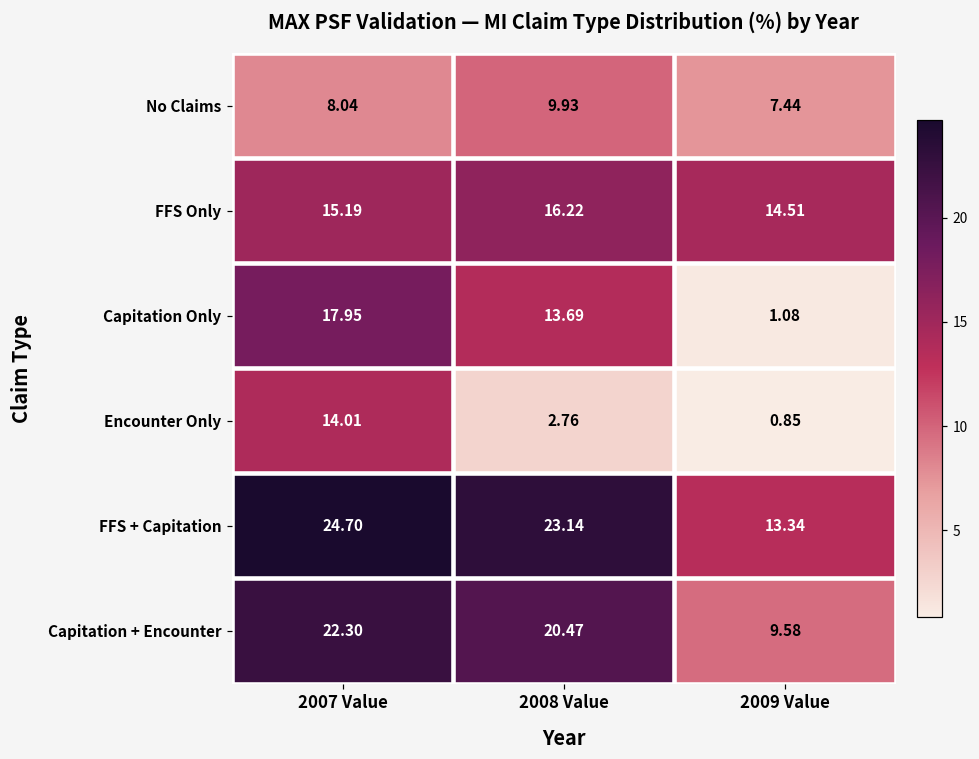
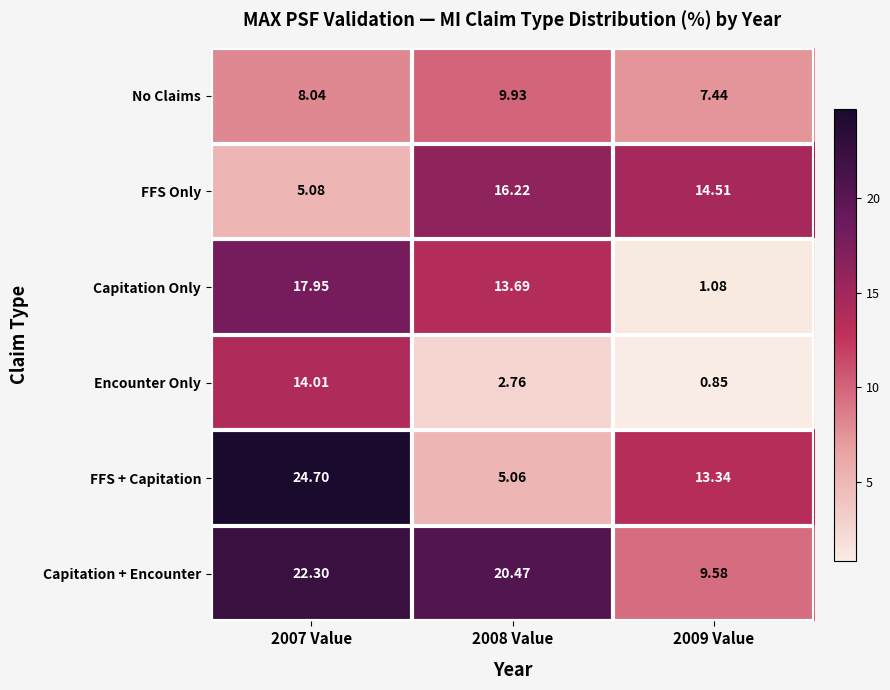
  {
    "No Claims": {
      "2007 Value": 8.04,
      "2008 Value": 9.93,
      "2009 Value": 7.44
    },
    "FFS Only": {
-     "2007 Value": 15.19,
+     "2007 Value": 5.08,
      "2008 Value": 16.22,
      "2009 Value": 14.51
    },
    "Capitation Only": {
      "2007 Value": 17.95,
      "2008 Value": 13.69,
      "2009 Value": 1.08
    },
    "Encounter Only": {
      "2007 Value": 14.01,
      "2008 Value": 2.76,
      "2009 Value": 0.85
    },
    "FFS + Capitation": {
      "2007 Value": 24.70,
-     "2008 Value": 23.14,
+     "2008 Value": 5.06,
      "2009 Value": 13.34
    },
    "Capitation + Encounter": {
      "2007 Value": 22.30,
      "2008 Value": 20.47,
      "2009 Value": 9.58
    }
  }
